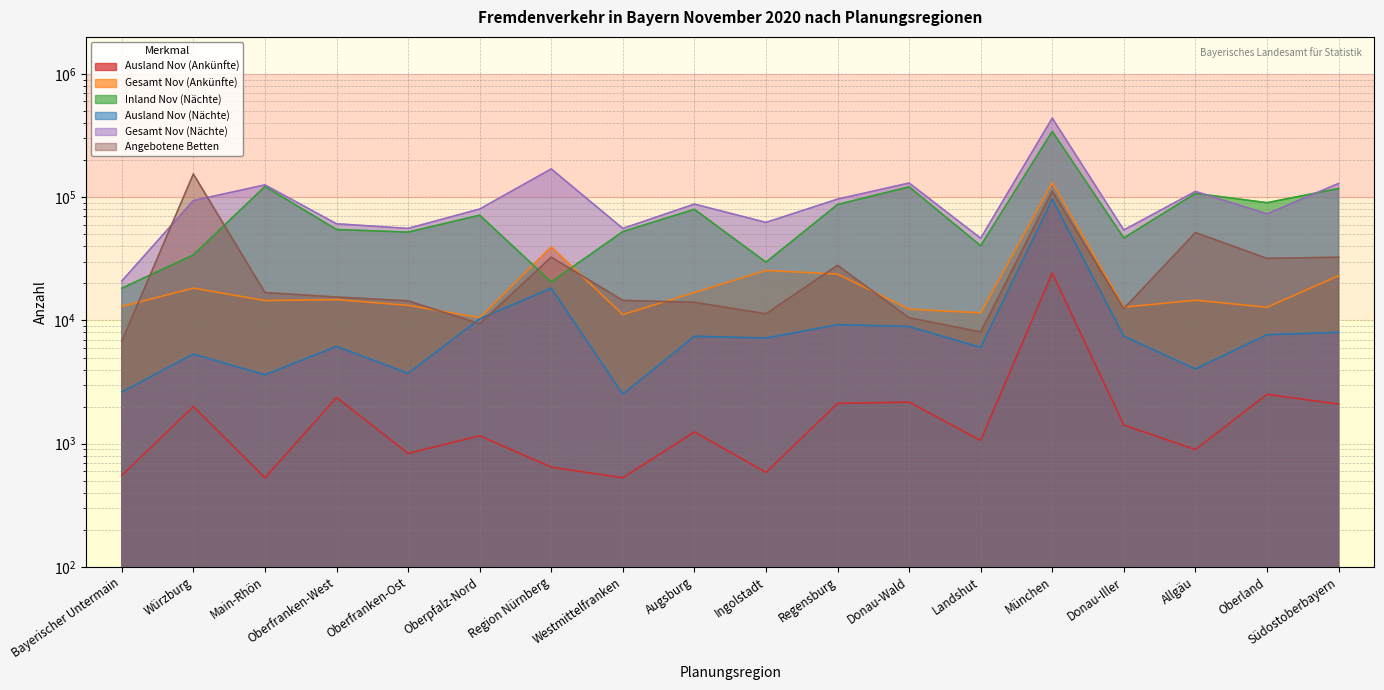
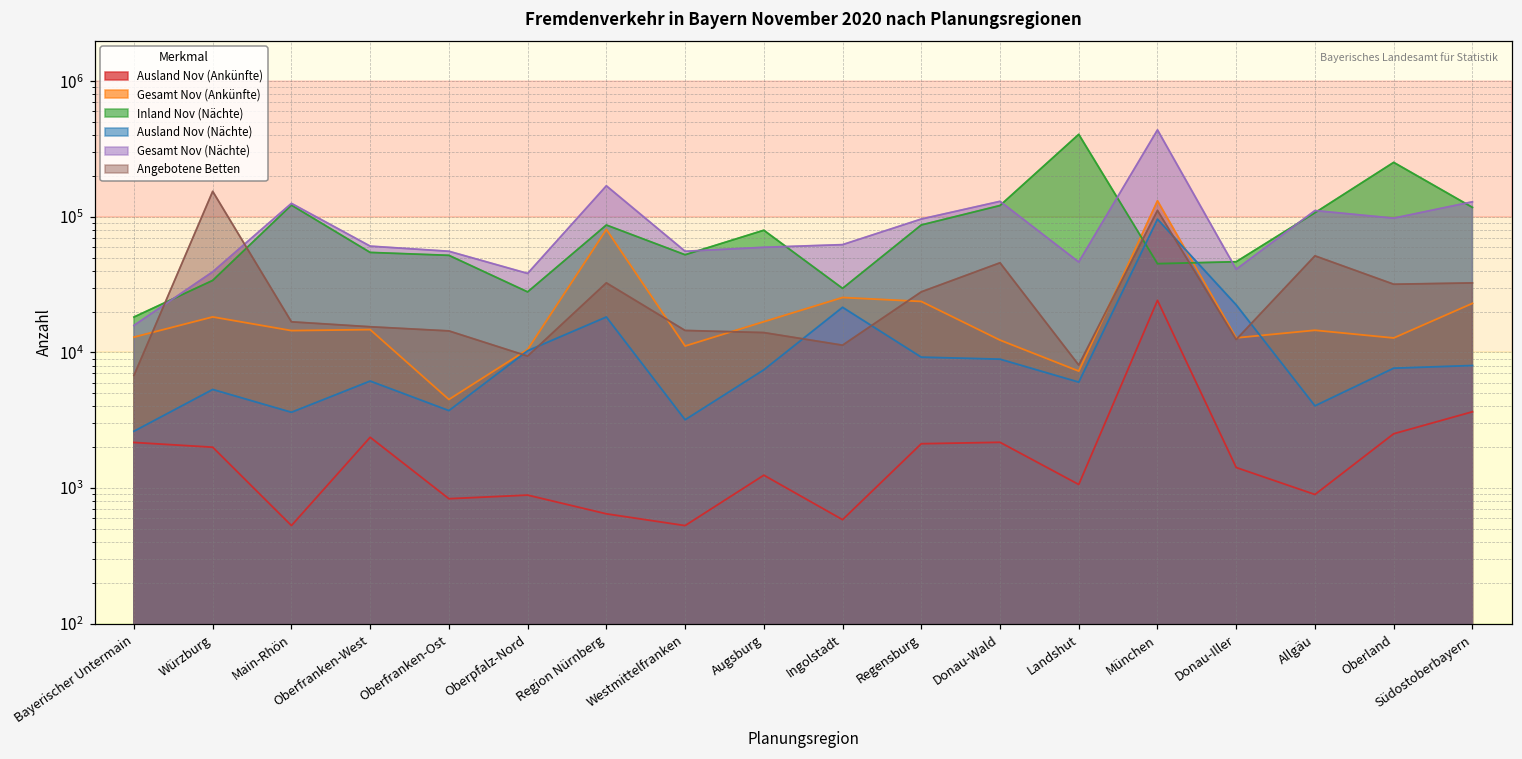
  {
    "Ausland Nov (Ankünfte)": {
-     "Bayerischer Untermain": 600,
+     "Bayerischer Untermain": 2200,
      "Würzburg": 2000,
      "Main-Rhön": 530,
      "Oberfranken-West": 2400,
      "Oberfranken-Ost": 800,
-     "Oberpfalz-Nord": 1200,
+     "Oberpfalz-Nord": 900,
      "Region Nürnberg": 600,
      "Westmittelfranken": 530,
      "Augsburg": 1200,
      "Ingolstadt": 600,
      "Regensburg": 2100,
      "Donau-Wald": 2200,
      "Landshut": 1100,
      "München": 24000,
      "Donau-Iller": 1400,
      "Allgäu": 900,
      "Oberland": 2500,
-     "Südostoberbayern": 2100
+     "Südostoberbayern": 3700
    },
    "Gesamt Nov (Ankünfte)": {
      "Bayerischer Untermain": 13000,
      "Würzburg": 18000,
      "Main-Rhön": 15000,
-     "Oberfranken-Ost": 13000,
-     "Region Nürnberg": 39000,
+     "Oberfranken-Ost": 4500,
+     "Region Nürnberg": 80000,
      "Westmittelfranken": 11000,
      "Augsburg": 17000,
      "Ingolstadt": 25000,
      "Regensburg": 24000,
      "Donau-Wald": 12000,
-     "Landshut": 12000,
+     "Landshut": 7000,
      "München": 130000,
      "Allgäu": 15000,
      "Oberland": 13000,
      "Südostoberbayern": 23000
    },
    "Inland Nov (Nächte)": {
      "Bayerischer Untermain": 18000,
      "Würzburg": 34000,
      "Oberfranken-West": 50000,
      "Oberfranken-Ost": 52000,
-     "Oberpfalz-Nord": 70000,
-     "Region Nürnberg": 21000,
+     "Oberpfalz-Nord": 28000,
+     "Region Nürnberg": 90000,
      "Westmittelfranken": 53000,
      "Augsburg": 80000,
      "Ingolstadt": 30000,
      "Regensburg": 90000,
      "Donau-Wald": 120000,
-     "Landshut": 40000,
-     "München": 340000,
+     "Landshut": 410000,
+     "München": 45000,
      "Donau-Iller": 47000,
-     "Oberland": 90000,
+     "Oberland": 250000,
      "Südostoberbayern": 120000
    },
    "Ausland Nov (Nächte)": {
      "Bayerischer Untermain": 2600,
      "Würzburg": 5300,
      "Main-Rhön": 3600,
      "Oberfranken-West": 6000,
      "Oberfranken-Ost": 3700,
      "Region Nürnberg": 18000,
-     "Westmittelfranken": 2500,
+     "Westmittelfranken": 3200,
      "Augsburg": 7000,
-     "Ingolstadt": 7000,
+     "Ingolstadt": 22000,
      "Regensburg": 9000,
      "Donau-Wald": 9000,
      "Landshut": 6000,
      "München": 100000,
-     "Donau-Iller": 7000,
+     "Donau-Iller": 22000,
      "Allgäu": 4000,
      "Oberland": 8000,
      "Südostoberbayern": 8000
    },
    "Gesamt Nov (Nächte)": {
-     "Bayerischer Untermain": 21000,
-     "Würzburg": 90000,
+     "Bayerischer Untermain": 16000,
+     "Würzburg": 39000,
      "Oberfranken-West": 60000,
      "Oberfranken-Ost": 60000,
-     "Oberpfalz-Nord": 80000,
+     "Oberpfalz-Nord": 38000,
      "Region Nürnberg": 170000,
      "Westmittelfranken": 60000,
-     "Augsburg": 90000,
+     "Augsburg": 60000,
      "Ingolstadt": 60000,
      "Regensburg": 100000,
      "Donau-Wald": 130000,
      "Landshut": 46000,
      "München": 440000,
-     "Donau-Iller": 50000,
-     "Oberland": 70000,
+     "Donau-Iller": 41000,
+     "Oberland": 100000,
      "Südostoberbayern": 130000
    },
    "Angebotene Betten": {
      "Bayerischer Untermain": 7000,
      "Würzburg": 150000,
      "Main-Rhön": 17000,
      "Oberfranken-Ost": 14000,
      "Oberpfalz-Nord": 9000,
      "Region Nürnberg": 33000,
      "Westmittelfranken": 15000,
      "Augsburg": 14000,
      "Ingolstadt": 11000,
      "Regensburg": 28000,
-     "Donau-Wald": 11000,
+     "Donau-Wald": 46000,
      "Landshut": 8000,
      "München": 110000,
      "Allgäu": 52000,
      "Oberland": 32000,
      "Südostoberbayern": 33000
    }
  }
